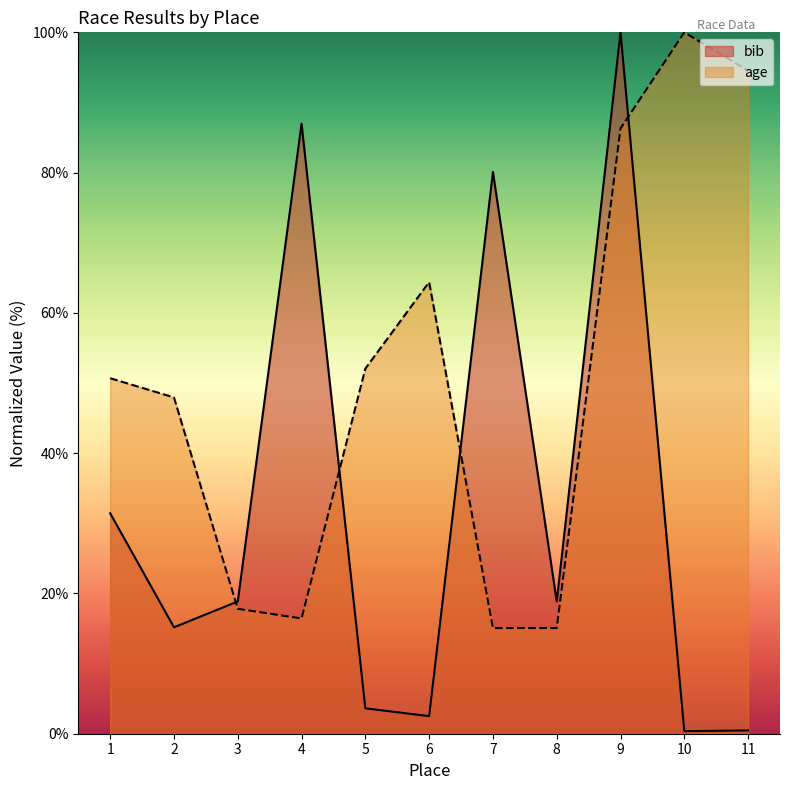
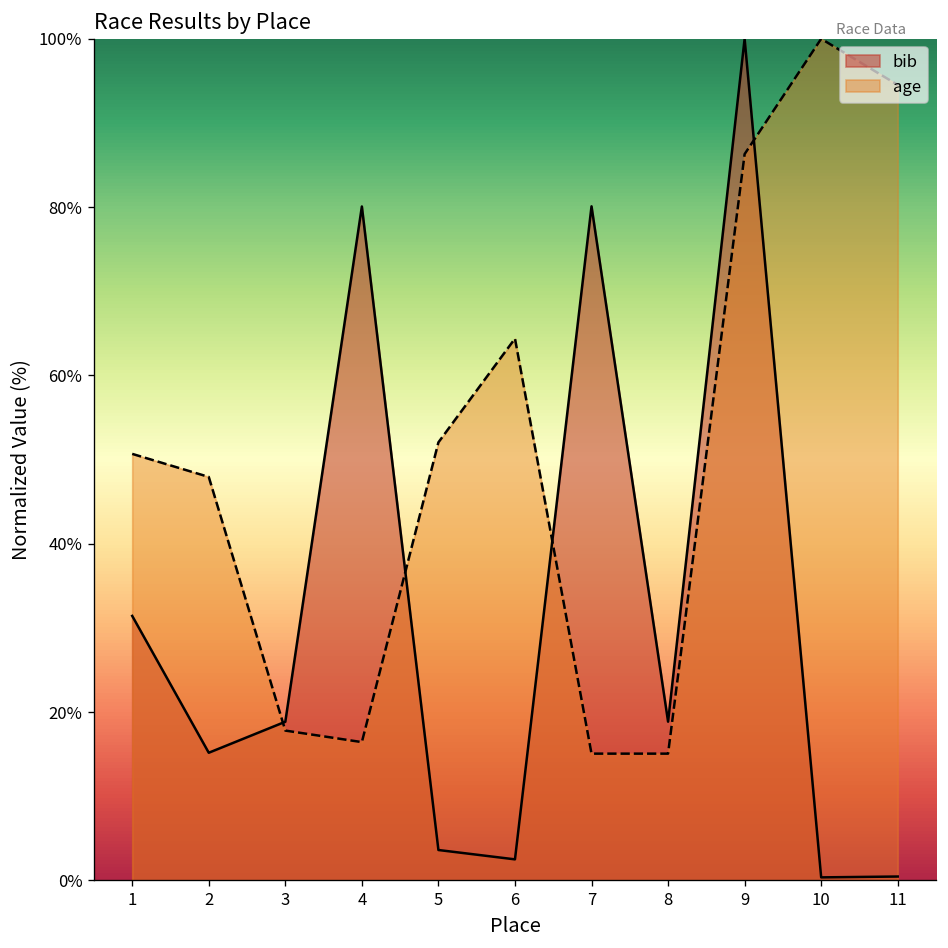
  {
    "bib": {
      "1": "31%",
      "2": "15%",
      "3": "19%",
-     "4": "87%",
+     "4": "80%",
      "5": "4%",
      "6": "3%",
      "7": "80%",
      "8": "19%",
      "9": "100%",
      "10": "0%",
      "11": "0%"
    },
    "age": {
      "1": "51%",
      "2": "48%",
      "3": "18%",
      "4": "16%",
      "5": "52%",
      "6": "64%",
      "7": "15%",
      "8": "15%",
      "9": "86%",
      "10": "100%"
    }
  }
